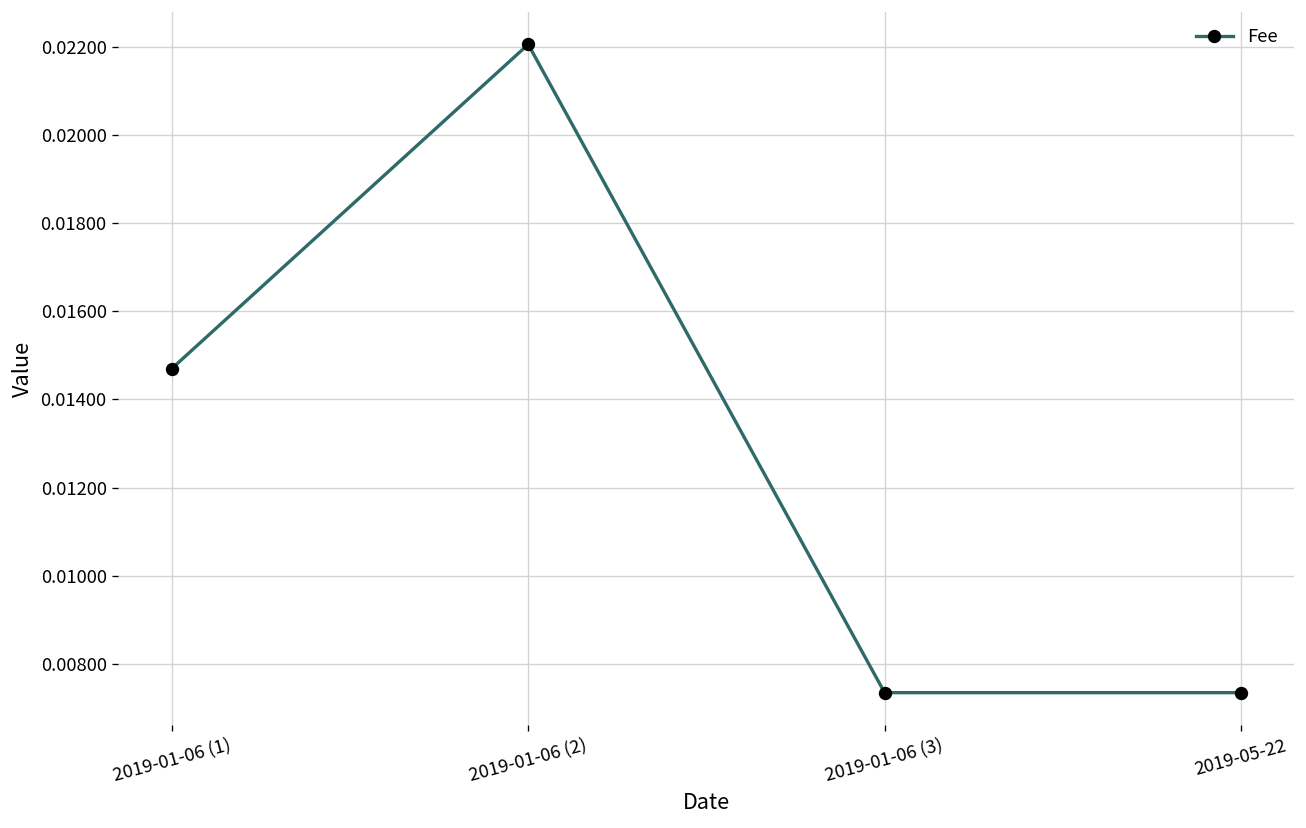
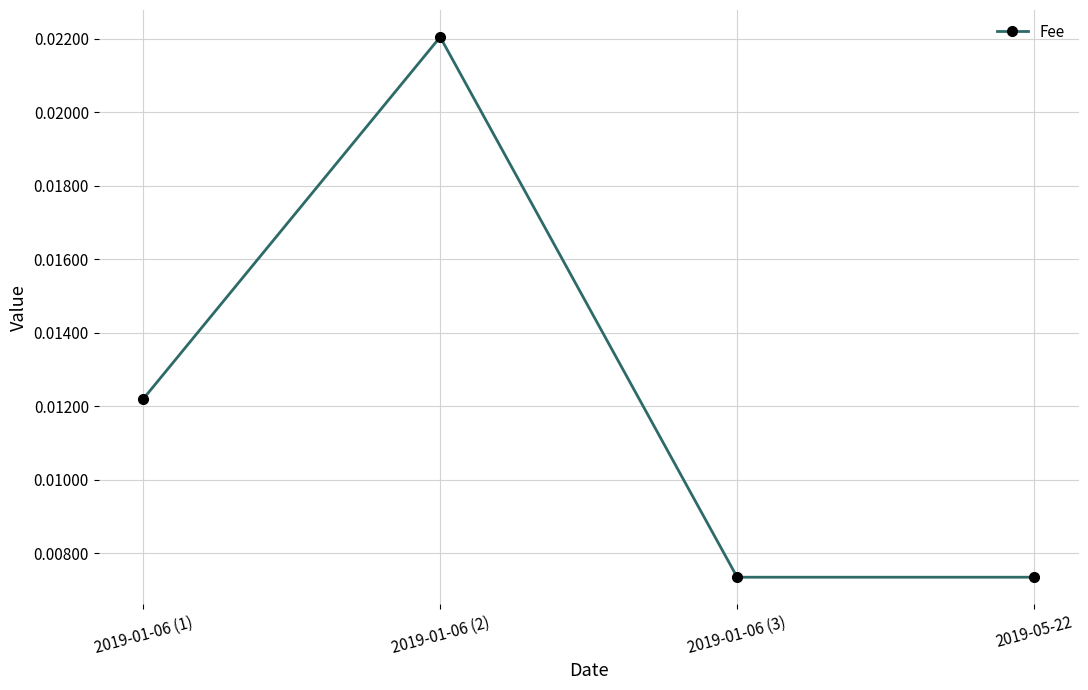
  {
-   "2019-01-06 (1)": 0.0147,
+   "2019-01-06 (1)": 0.0122,
    "2019-01-06 (2)": 0.0221,
    "2019-01-06 (3)": 0.0074,
    "2019-05-22": 0.0074
  }
